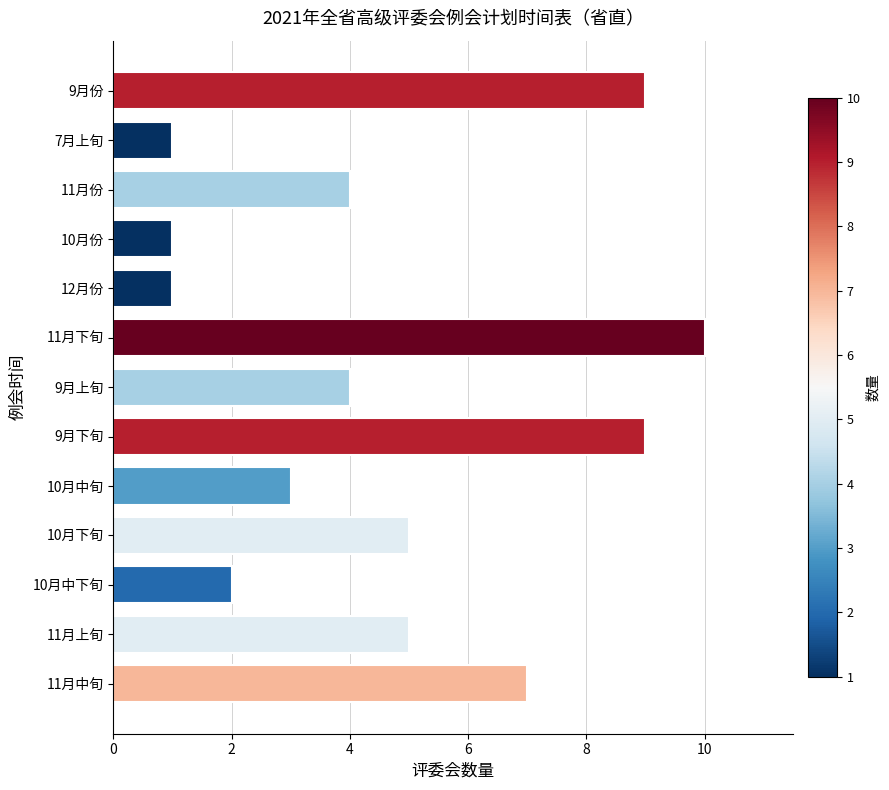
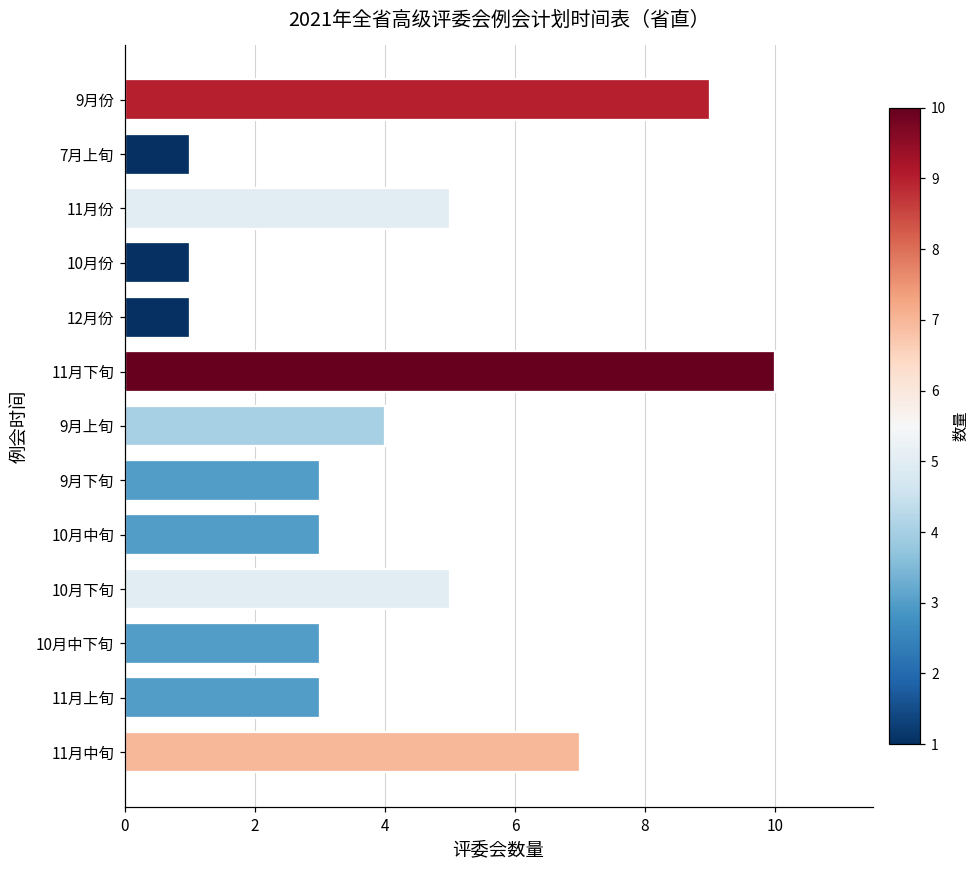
  {
    "9月份": 9,
    "7月上旬": 1,
-   "11月份": 4,
+   "11月份": 5,
    "10月份": 1,
    "12月份": 1,
    "11月下旬": 10,
    "9月上旬": 4,
-   "9月下旬": 9,
+   "9月下旬": 3,
    "10月中旬": 3,
    "10月下旬": 5,
-   "10月中下旬": 2,
-   "11月上旬": 5,
+   "10月中下旬": 3,
+   "11月上旬": 3,
    "11月中旬": 7
  }
